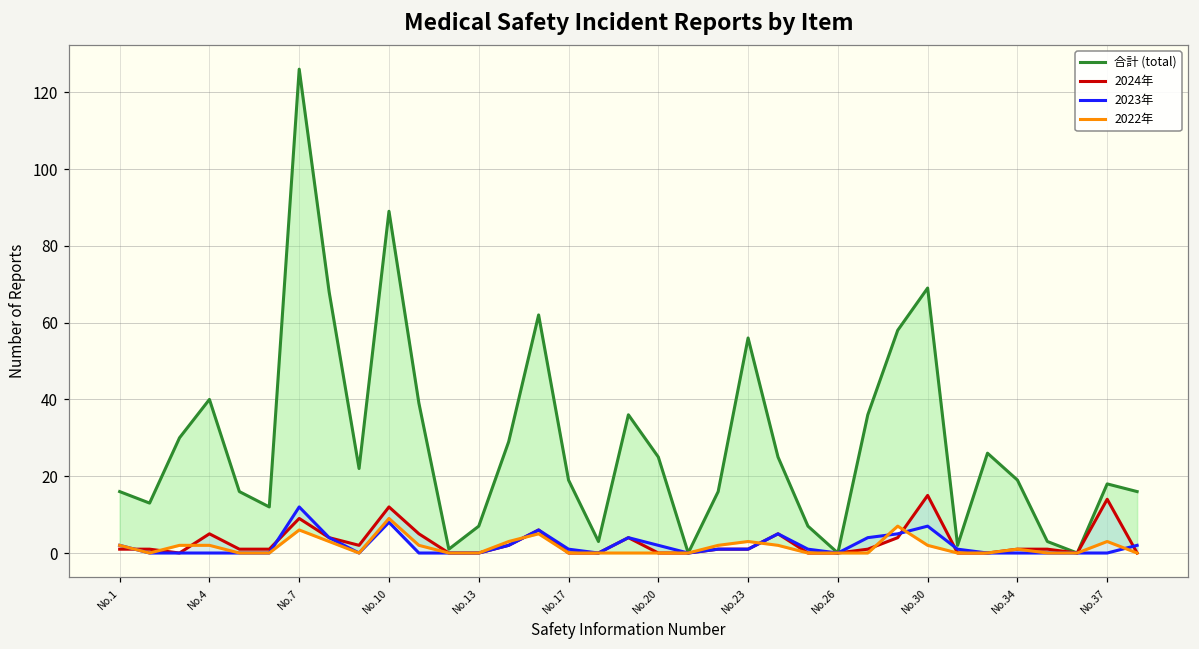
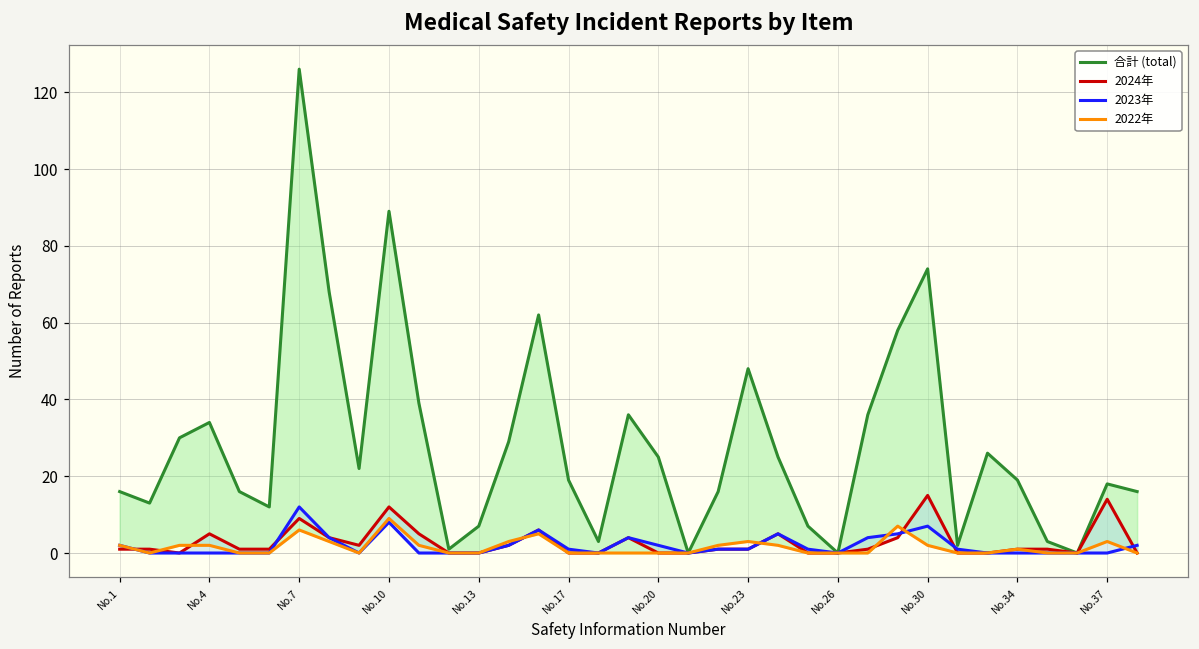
  {
    "合計 (total)": {
      "No.1": 16,
-     "No.4": 40,
+     "No.4": 34,
      "No.7": 126,
      "No.10": 89,
      "No.13": 7,
      "No.17": 19,
      "No.20": 25,
-     "No.23": 56,
-     "No.30": 69,
+     "No.23": 48,
+     "No.30": 74,
      "No.34": 19,
      "No.37": 18
    },
    "2024年": {
      "No.1": 1,
      "No.7": 9
    },
    "2023年": {
      "No.4": 0,
      "No.10": 8,
      "No.30": 7,
      "No.34": 0,
      "No.37": 0
    },
    "2022年": {
      "No.4": 2,
      "No.7": 6,
      "No.10": 9,
      "No.23": 3,
      "No.30": 2,
      "No.37": 3
    }
  }
